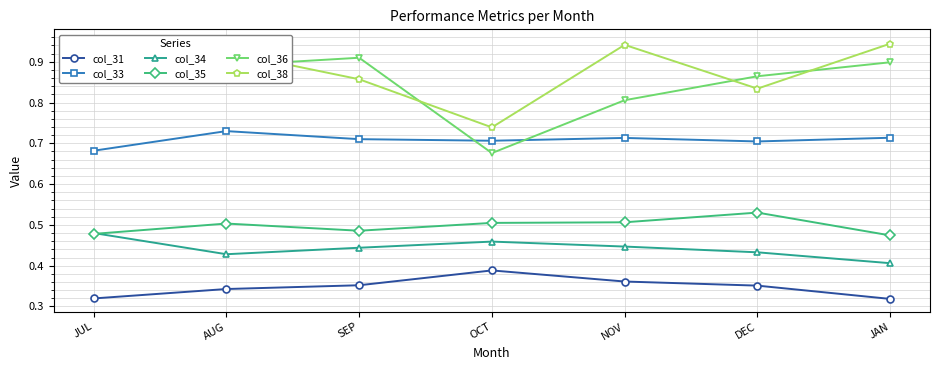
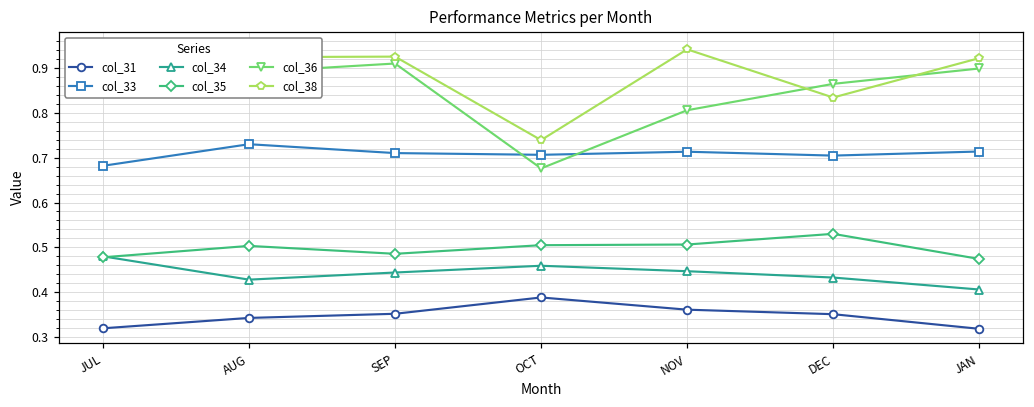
  {
    "col_38": {
-     "SEP": 0.86,
+     "SEP": 0.93,
      "OCT": 0.74,
      "NOV": 0.94,
      "DEC": 0.83,
-     "JAN": 0.94
+     "JAN": 0.92
    }
  }
